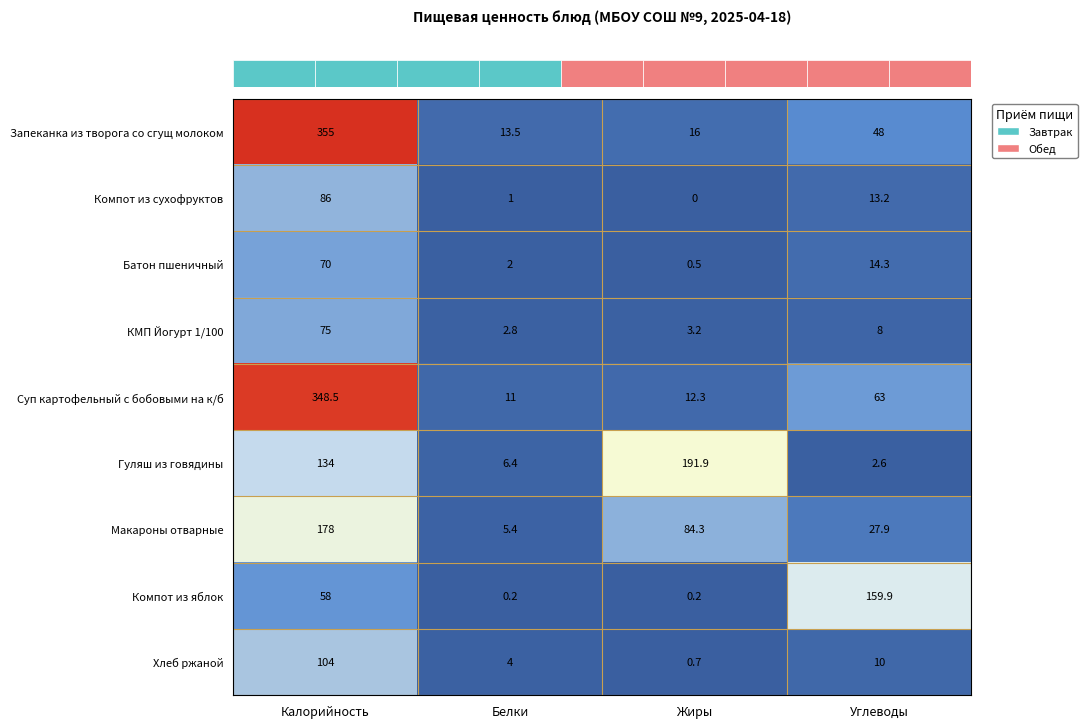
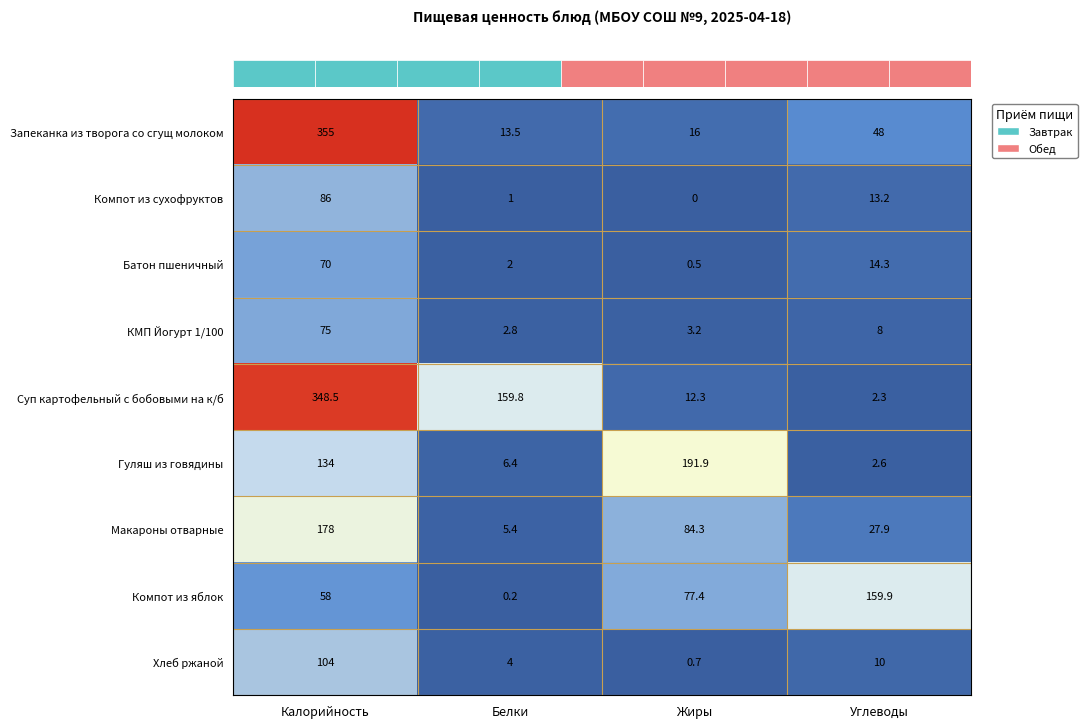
  {
    "Запеканка из творога со сгущ молоком": {
      "Калорийность": 355,
      "Белки": 13.5,
      "Жиры": 16,
      "Углеводы": 48
    },
    "Компот из сухофруктов": {
      "Калорийность": 86,
      "Белки": 1,
      "Жиры": 0,
      "Углеводы": 13.2
    },
    "Батон пшеничный": {
      "Калорийность": 70,
      "Белки": 2,
      "Жиры": 0.5,
      "Углеводы": 14.3
    },
    "КМП Йогурт 1/100": {
      "Калорийность": 75,
      "Белки": 2.8,
      "Жиры": 3.2,
      "Углеводы": 8
    },
    "Суп картофельный с бобовыми на к/б": {
      "Калорийность": 348.5,
-     "Белки": 11,
+     "Белки": 159.8,
      "Жиры": 12.3,
-     "Углеводы": 63
+     "Углеводы": 2.3
    },
    "Гуляш из говядины": {
      "Калорийность": 134,
      "Белки": 6.4,
      "Жиры": 191.9,
      "Углеводы": 2.6
    },
    "Макароны отварные": {
      "Калорийность": 178,
      "Белки": 5.4,
      "Жиры": 84.3,
      "Углеводы": 27.9
    },
    "Компот из яблок": {
      "Калорийность": 58,
      "Белки": 0.2,
-     "Жиры": 0.2,
+     "Жиры": 77.4,
      "Углеводы": 159.9
    },
    "Хлеб ржаной": {
      "Калорийность": 104,
      "Белки": 4,
      "Жиры": 0.7,
      "Углеводы": 10
    }
  }
